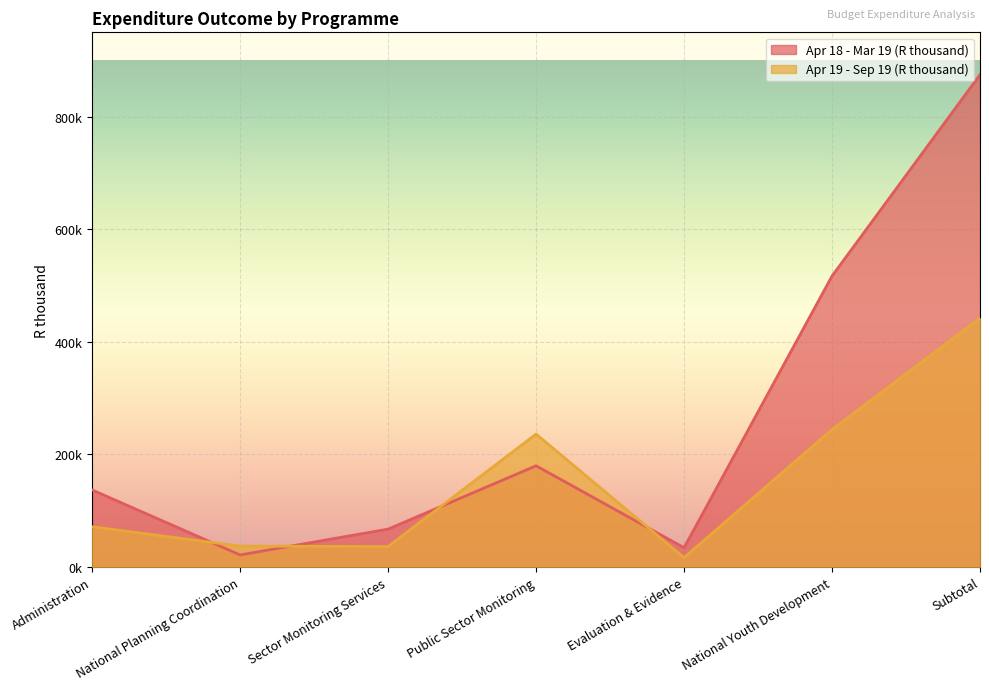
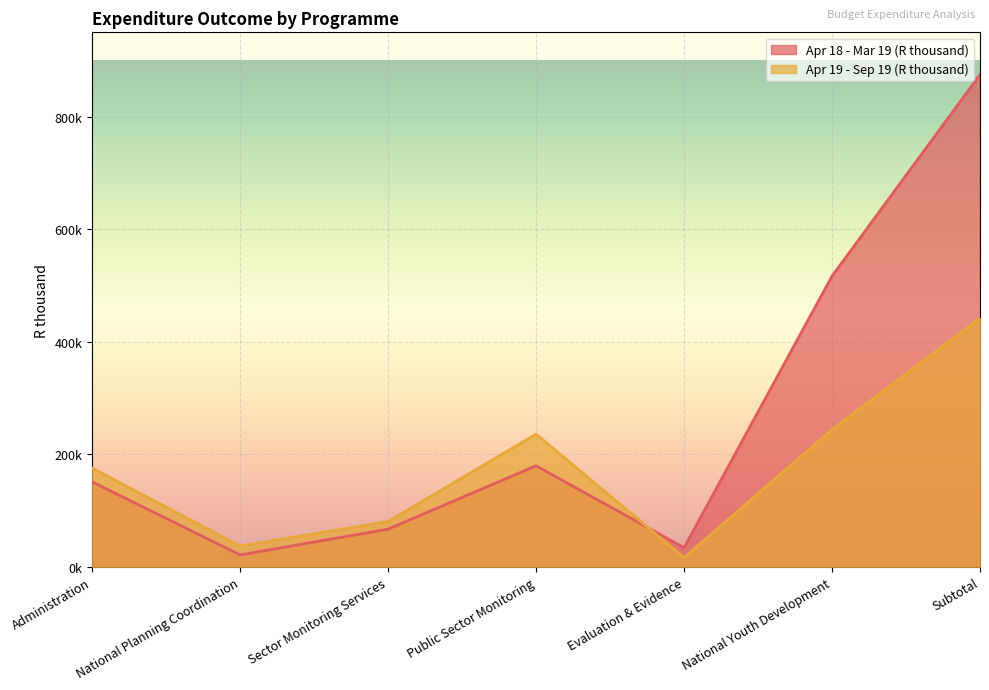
  {
    "Apr 18 - Mar 19 (R thousand)": {
-     "Administration": 140000,
+     "Administration": 150000,
      "National Planning Coordination": 20000,
      "Sector Monitoring Services": 70000,
      "Public Sector Monitoring": 180000,
      "Evaluation & Evidence": 30000,
      "National Youth Development": 520000,
      "Subtotal": 870000
    },
    "Apr 19 - Sep 19 (R thousand)": {
-     "Administration": 70000,
+     "Administration": 180000,
      "National Planning Coordination": 40000,
-     "Sector Monitoring Services": 40000,
+     "Sector Monitoring Services": 80000,
      "Public Sector Monitoring": 240000,
      "Evaluation & Evidence": 20000,
      "National Youth Development": 240000,
      "Subtotal": 440000
    }
  }
